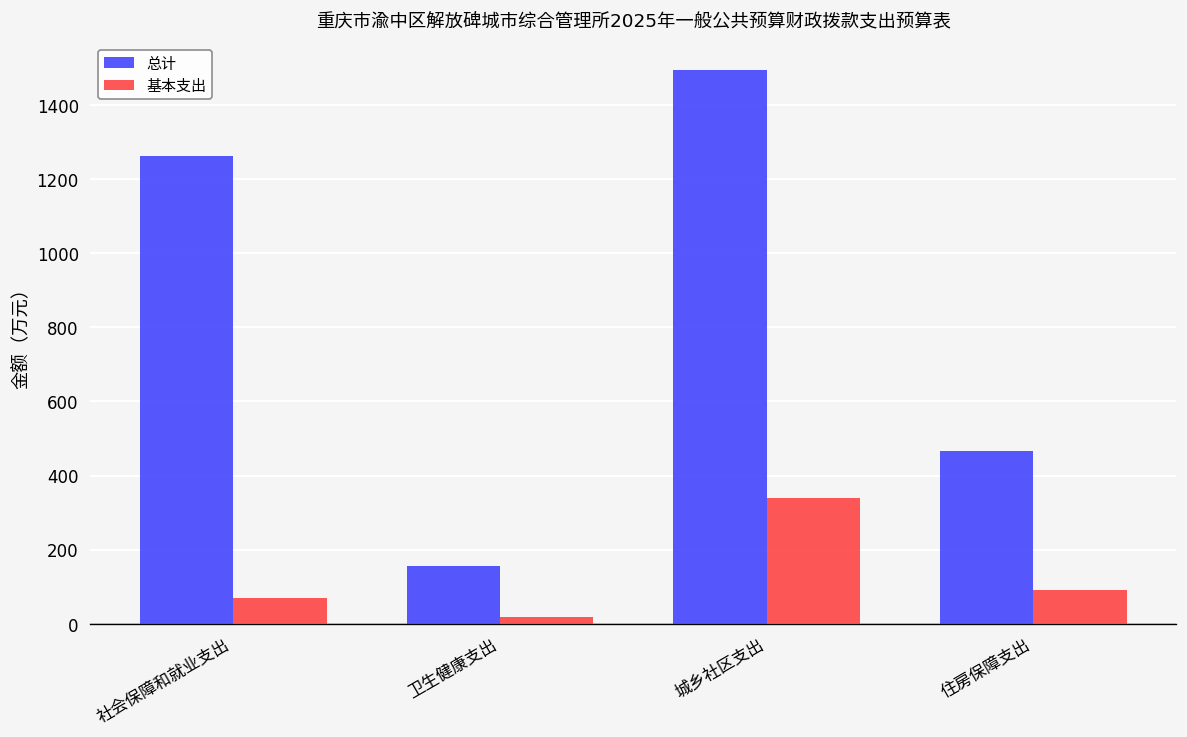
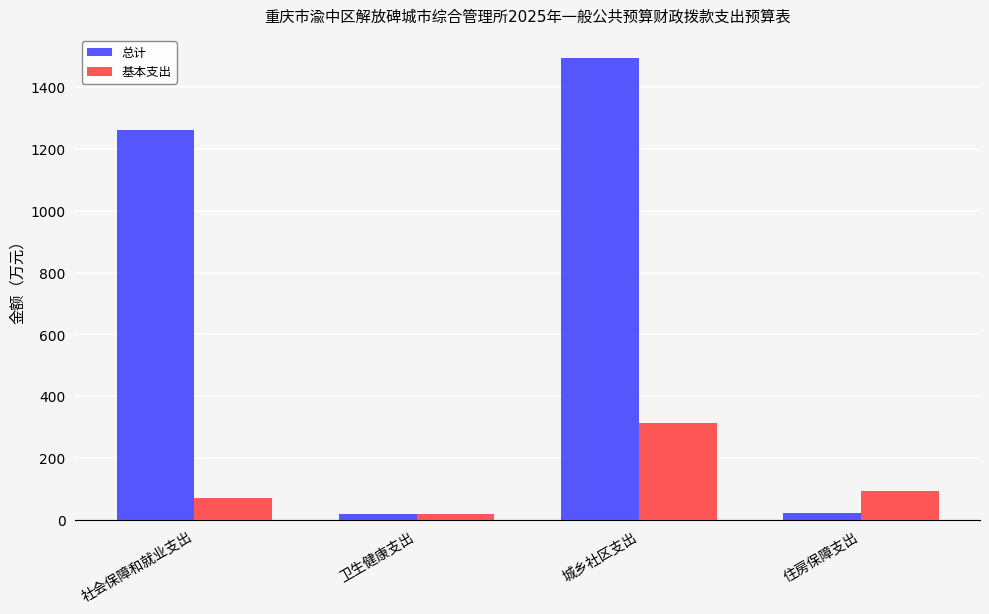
  {
    "总计": {
      "社会保障和就业支出": 1260,
-     "卫生健康支出": 160,
+     "卫生健康支出": 20,
      "城乡社区支出": 1490,
-     "住房保障支出": 470
+     "住房保障支出": 20
    },
    "基本支出": {
      "社会保障和就业支出": 70,
      "卫生健康支出": 20,
-     "城乡社区支出": 340,
+     "城乡社区支出": 310,
      "住房保障支出": 90
    }
  }
